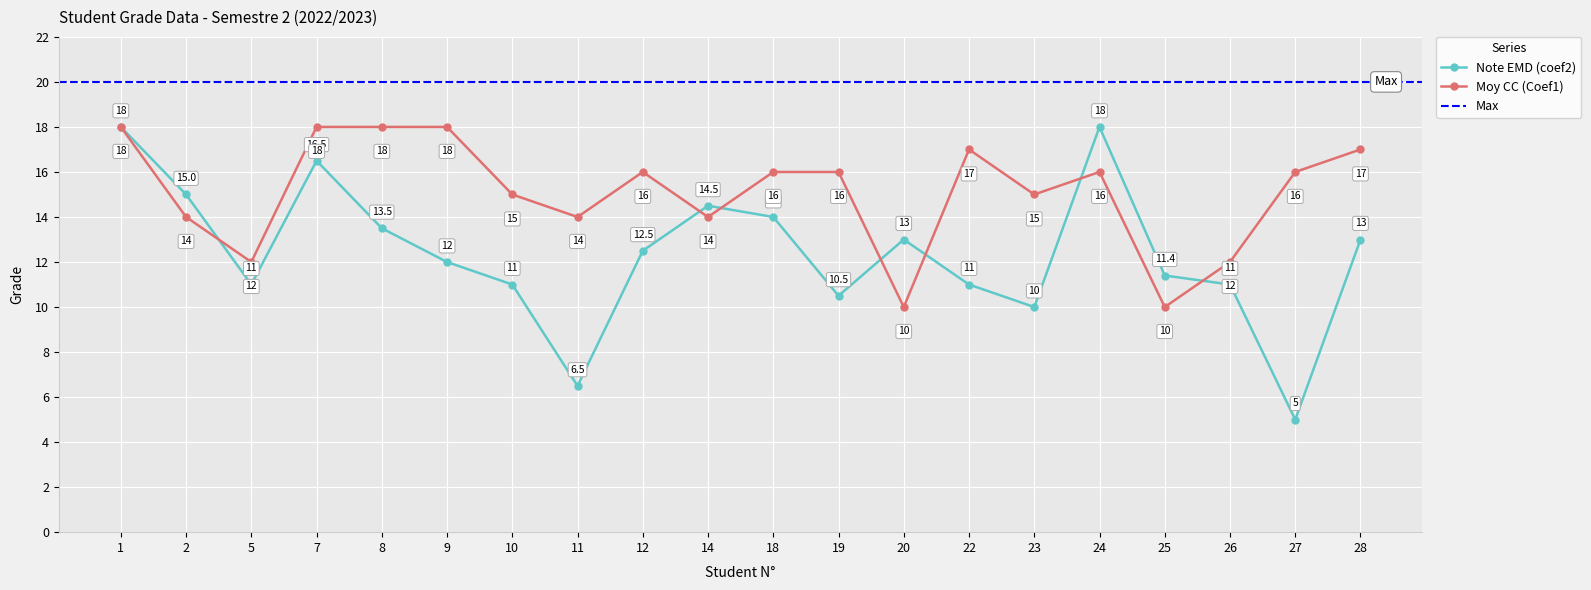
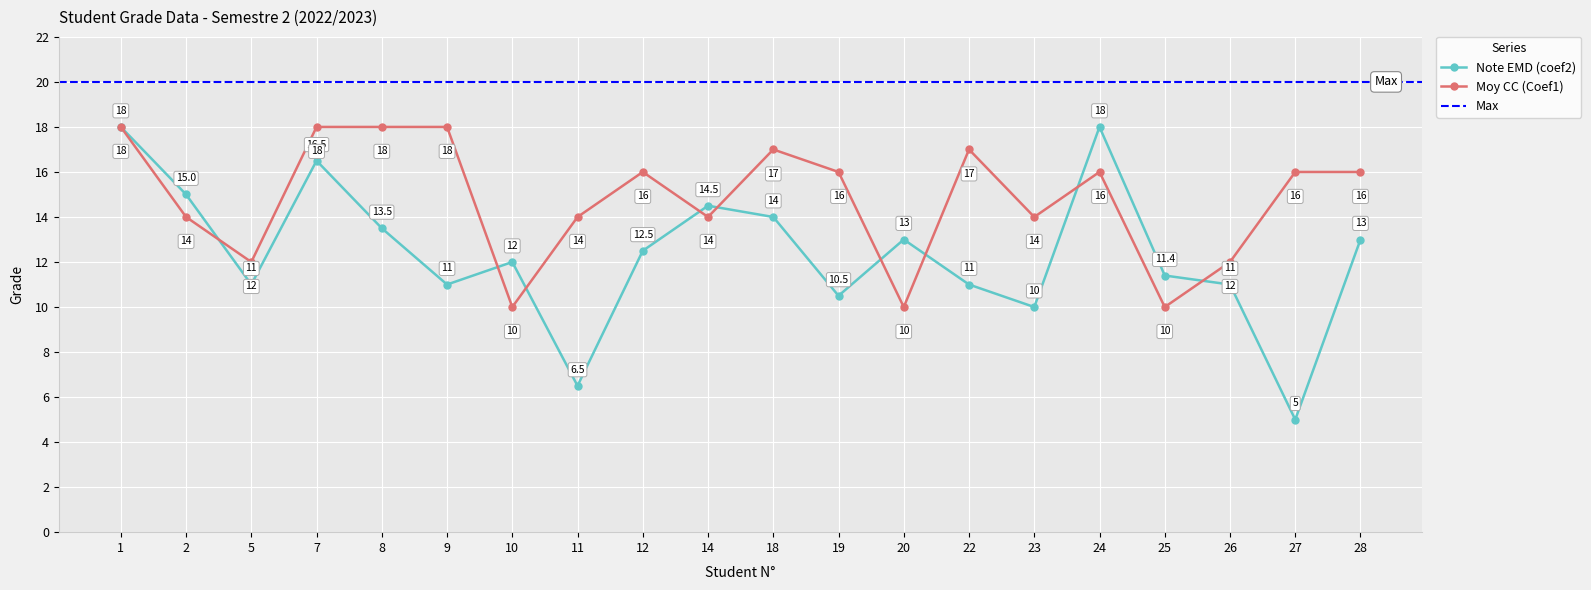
  {
    "Note EMD (coef2)": {
-     "9": 12,
-     "10": 11
+     "9": 11,
+     "10": 12
    },
    "Moy CC (Coef1)": {
-     "10": 15,
-     "18": 16,
-     "23": 15,
-     "28": 17
+     "10": 10,
+     "18": 17,
+     "23": 14,
+     "28": 16
    }
  }
